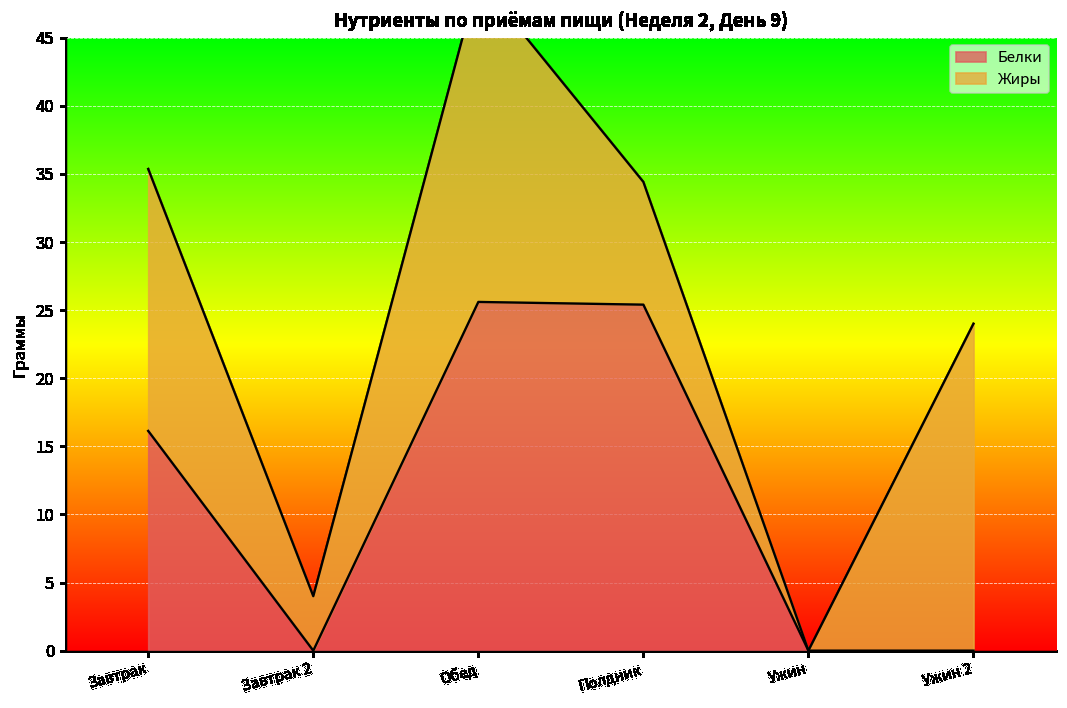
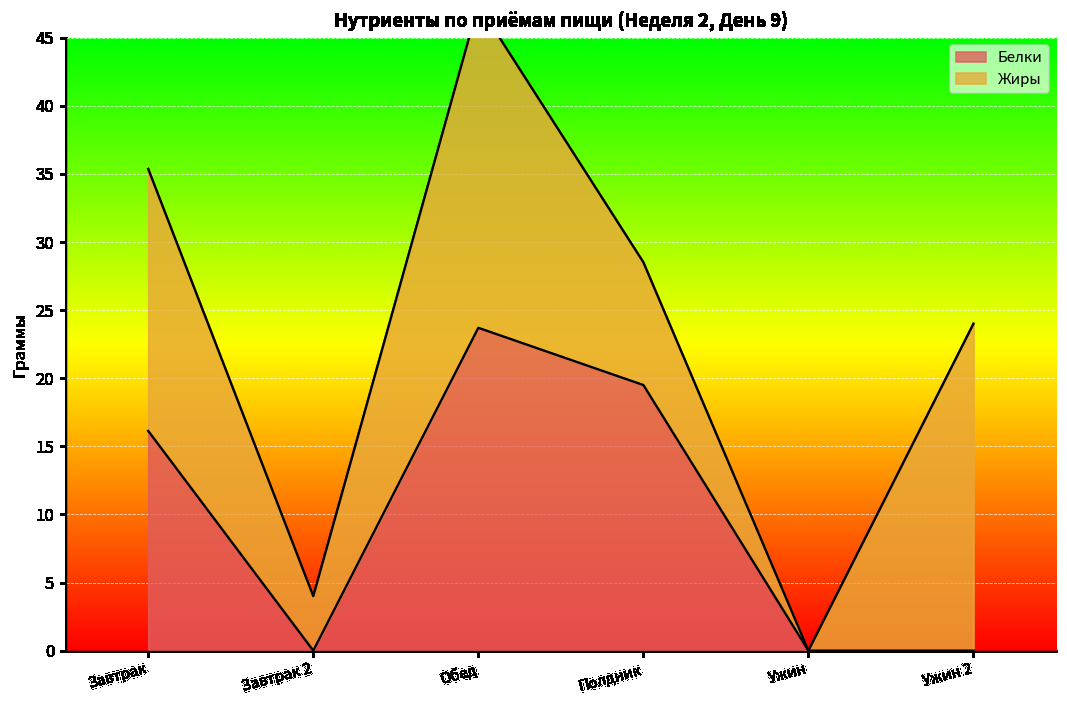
  {
    "Белки": {
      "Завтрак": 16.1,
      "Завтрак 2": 0.0,
-     "Обед": 25.6,
-     "Полдник": 25.4,
+     "Обед": 23.7,
+     "Полдник": 19.5,
      "Ужин 2": 0.0
    },
    "Жиры": {
      "Завтрак": 19.2,
      "Завтрак 2": 4.0,
      "Полдник": 9.0,
      "Ужин 2": 24.0
    }
  }
